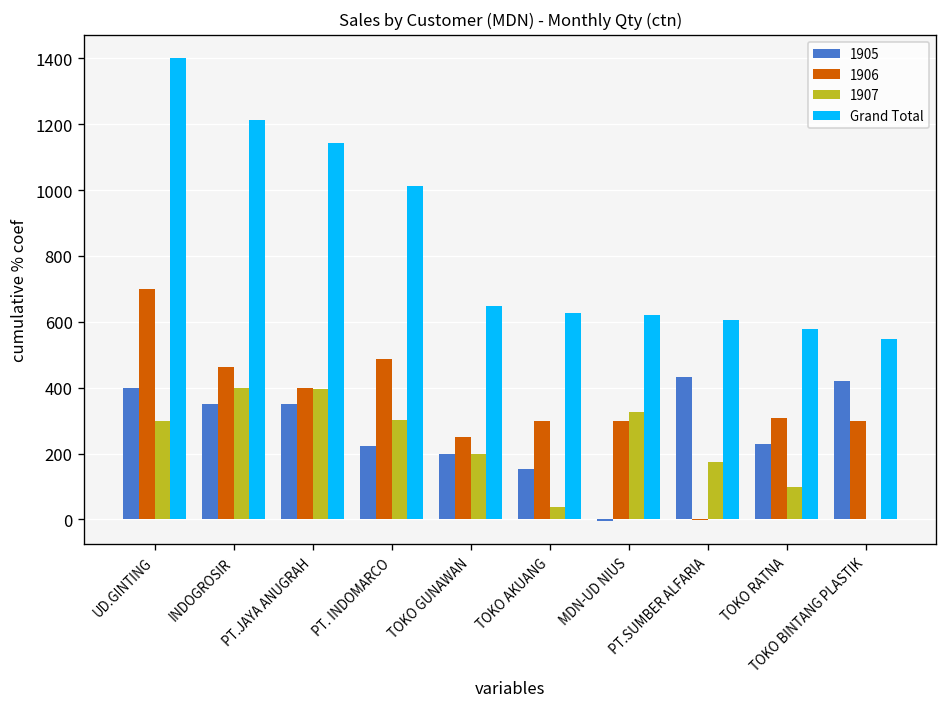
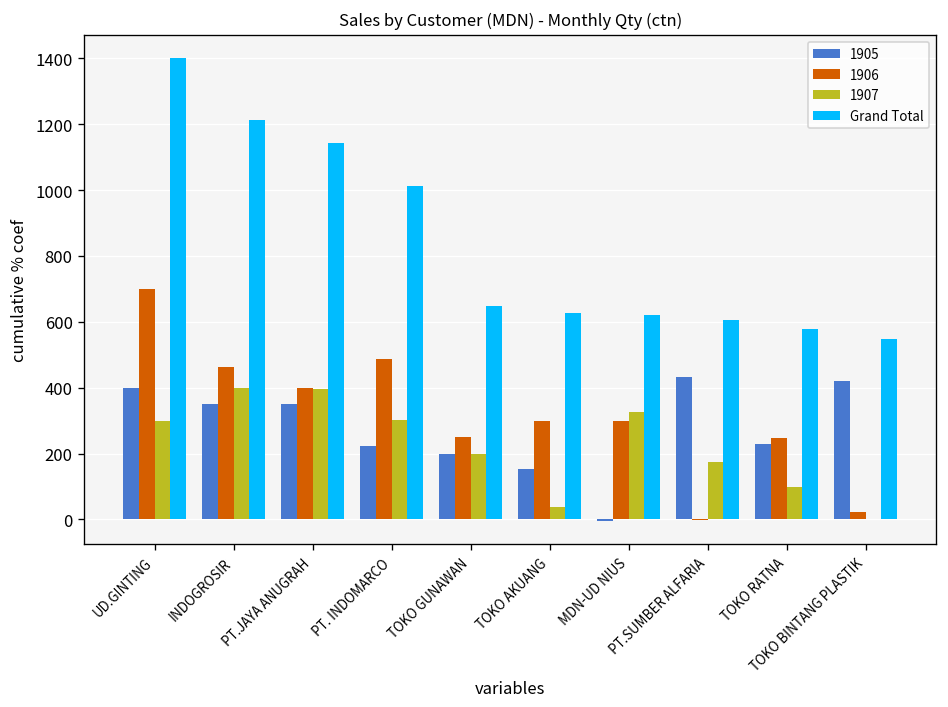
  {
    "1905": {
      "UD.GINTING": 400,
      "INDOGROSIR": 350,
      "PT.JAYA ANUGRAH": 350,
      "PT. INDOMARCO": 220,
      "TOKO GUNAWAN": 200,
      "TOKO AKUANG": 150,
      "PT.SUMBER ALFARIA": 430,
      "TOKO RATNA": 230,
      "TOKO BINTANG PLASTIK": 420
    },
    "1906": {
      "UD.GINTING": 700,
      "INDOGROSIR": 460,
      "PT.JAYA ANUGRAH": 400,
      "PT. INDOMARCO": 490,
      "TOKO GUNAWAN": 250,
      "TOKO AKUANG": 300,
      "MDN-UD NIUS": 300,
-     "TOKO RATNA": 310,
-     "TOKO BINTANG PLASTIK": 300
+     "TOKO RATNA": 250,
+     "TOKO BINTANG PLASTIK": 20
    },
    "1907": {
      "UD.GINTING": 300,
      "INDOGROSIR": 400,
      "PT.JAYA ANUGRAH": 400,
      "PT. INDOMARCO": 300,
      "TOKO GUNAWAN": 200,
      "TOKO AKUANG": 40,
      "MDN-UD NIUS": 330,
      "PT.SUMBER ALFARIA": 170,
      "TOKO RATNA": 100,
      "TOKO BINTANG PLASTIK": 0
    },
    "Grand Total": {
      "UD.GINTING": 1400,
      "INDOGROSIR": 1210,
      "PT.JAYA ANUGRAH": 1140,
      "PT. INDOMARCO": 1010,
      "TOKO GUNAWAN": 650,
      "TOKO AKUANG": 630,
      "MDN-UD NIUS": 620,
      "PT.SUMBER ALFARIA": 600,
      "TOKO RATNA": 580,
      "TOKO BINTANG PLASTIK": 550
    }
  }
